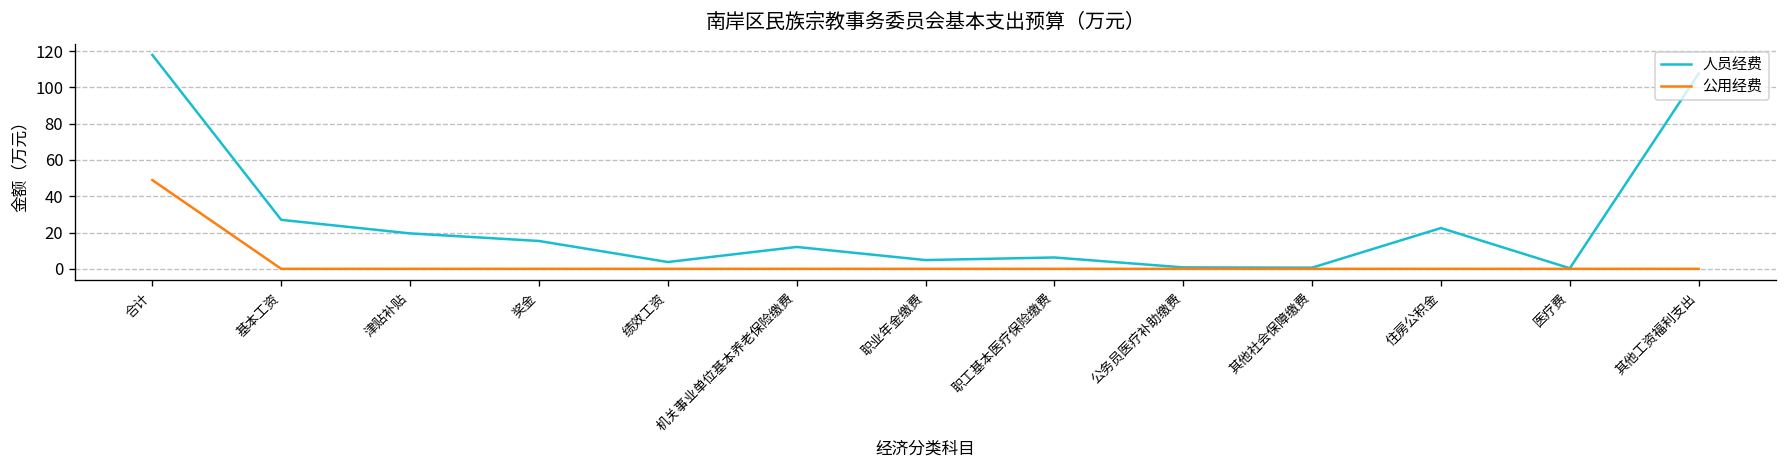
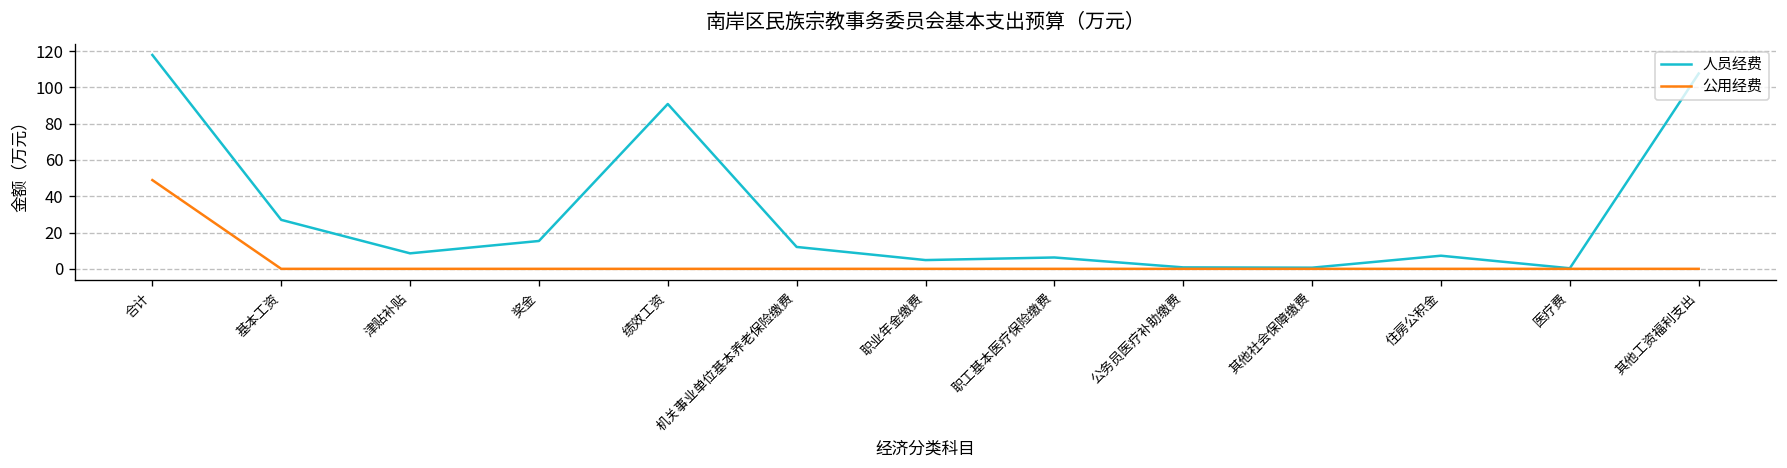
  {
    "人员经费": {
      "合计": 118,
      "基本工资": 27,
-     "津贴补贴": 20,
+     "津贴补贴": 9,
      "奖金": 15,
-     "绩效工资": 4,
+     "绩效工资": 91,
      "机关事业单位基本养老保险缴费": 12,
      "职业年金缴费": 5,
      "职工基本医疗保险缴费": 6,
-     "住房公积金": 22
+     "住房公积金": 7
    },
    "公用经费": {
      "合计": 49,
      "基本工资": 0,
      "津贴补贴": 0,
      "奖金": 0,
      "绩效工资": 0,
      "机关事业单位基本养老保险缴费": 0,
      "职业年金缴费": 0,
      "职工基本医疗保险缴费": 0,
      "住房公积金": 0,
      "其他工资福利支出": 0
    }
  }
